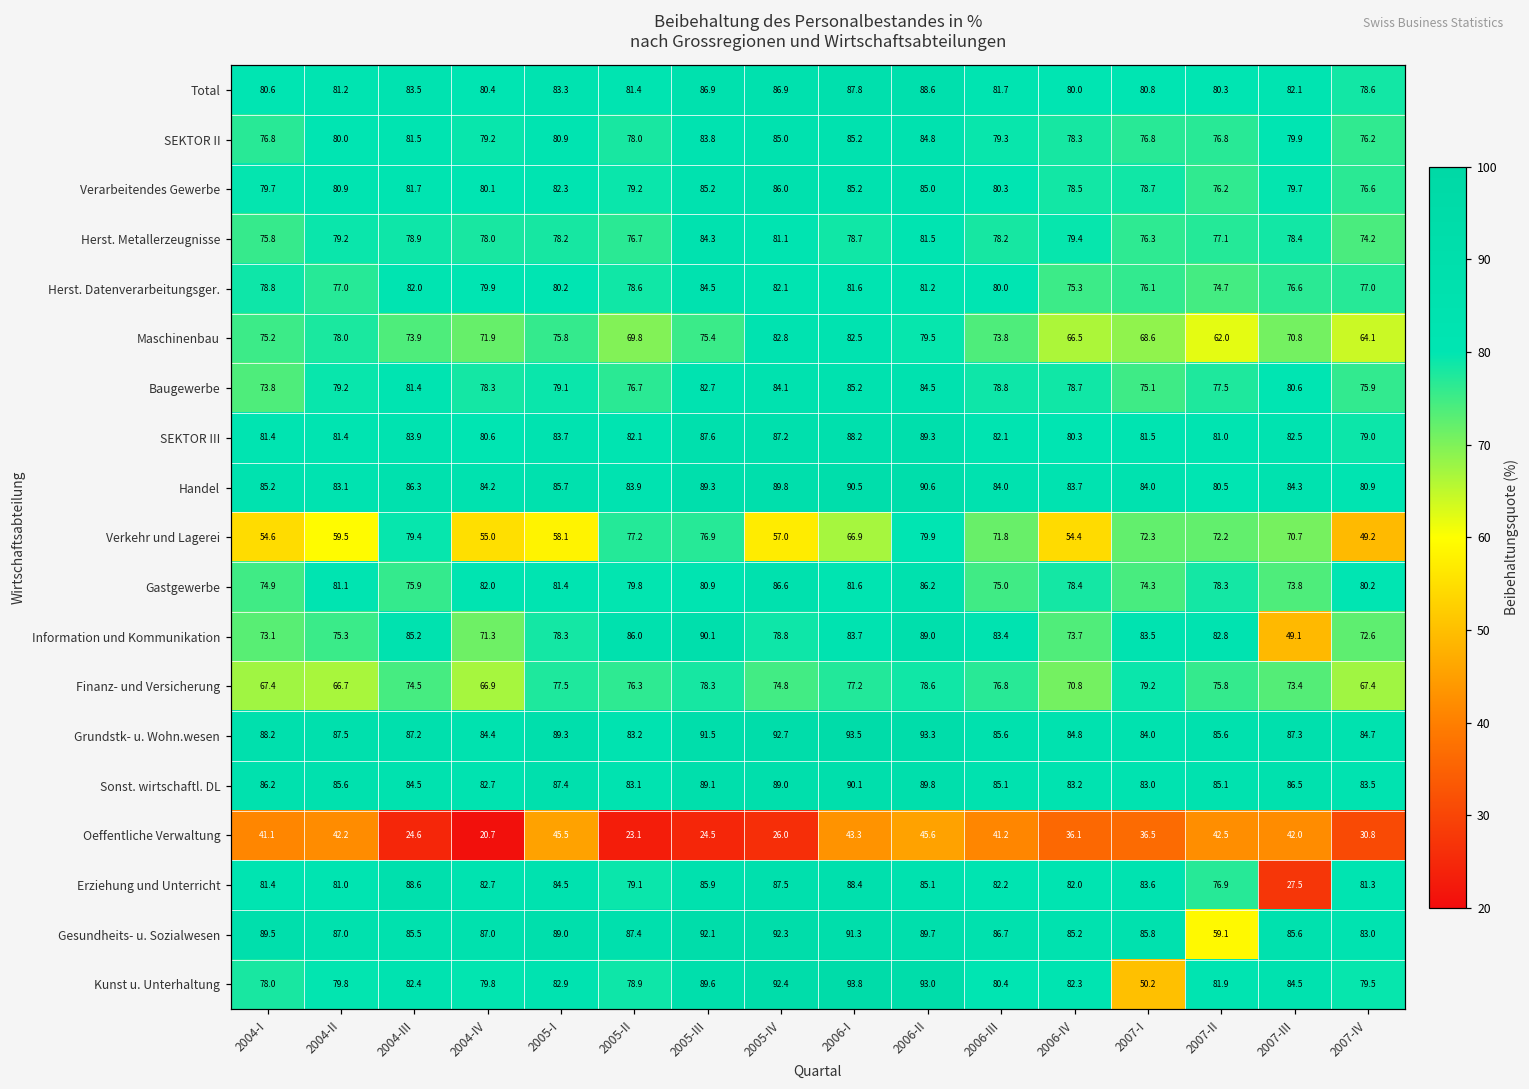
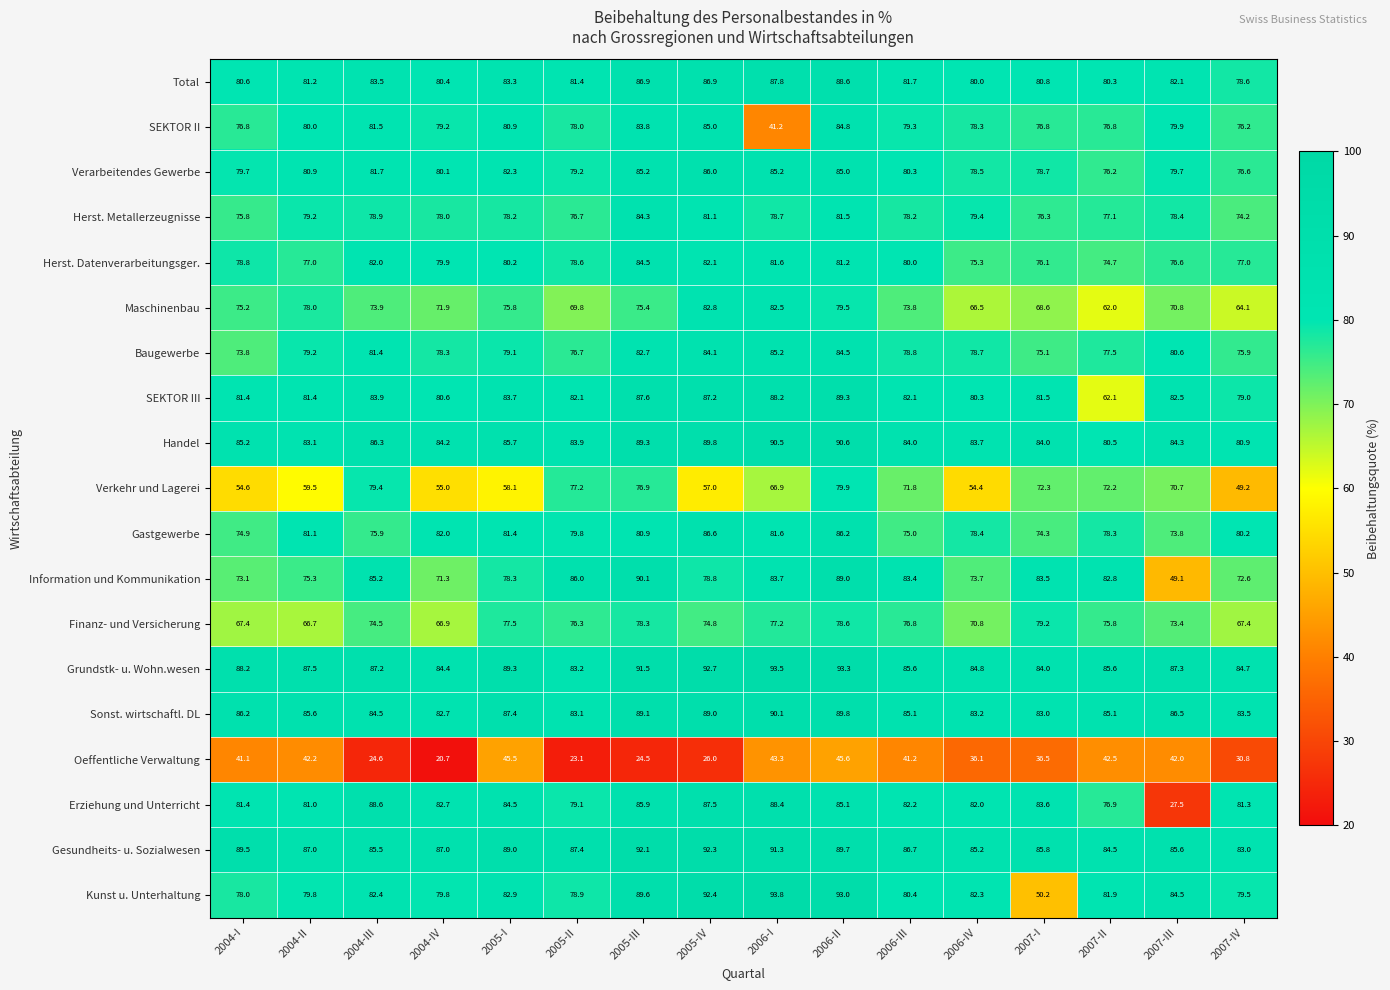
  {
    "SEKTOR II": {
      "2004-I": 76.8,
      "2004-II": 80.0,
      "2004-III": 81.5,
      "2004-IV": 79.2,
      "2005-I": 80.9,
      "2005-II": 78.0,
      "2005-III": 83.8,
      "2005-IV": 85.0,
-     "2006-I": 85.2,
+     "2006-I": 41.2,
      "2006-II": 84.8,
      "2006-III": 79.3,
      "2006-IV": 78.3,
      "2007-I": 76.8,
      "2007-II": 76.8,
      "2007-III": 79.9,
      "2007-IV": 76.2
    },
    "SEKTOR III": {
      "2004-I": 81.4,
      "2004-II": 81.4,
      "2004-III": 83.9,
      "2004-IV": 80.6,
      "2005-I": 83.7,
      "2005-II": 82.1,
      "2005-III": 87.6,
      "2005-IV": 87.2,
      "2006-I": 88.2,
      "2006-II": 89.3,
      "2006-III": 82.1,
      "2006-IV": 80.3,
      "2007-I": 81.5,
-     "2007-II": 81.0,
+     "2007-II": 62.1,
      "2007-III": 82.5,
      "2007-IV": 79.0
    },
    "Gesundheits- u. Sozialwesen": {
      "2004-I": 89.5,
      "2004-II": 87.0,
      "2004-III": 85.5,
      "2004-IV": 87.0,
      "2005-I": 89.0,
      "2005-II": 87.4,
      "2005-III": 92.1,
      "2005-IV": 92.3,
      "2006-I": 91.3,
      "2006-II": 89.7,
      "2006-III": 86.7,
      "2006-IV": 85.2,
      "2007-I": 85.8,
-     "2007-II": 59.1,
+     "2007-II": 84.5,
      "2007-III": 85.6,
      "2007-IV": 83.0
    }
  }
